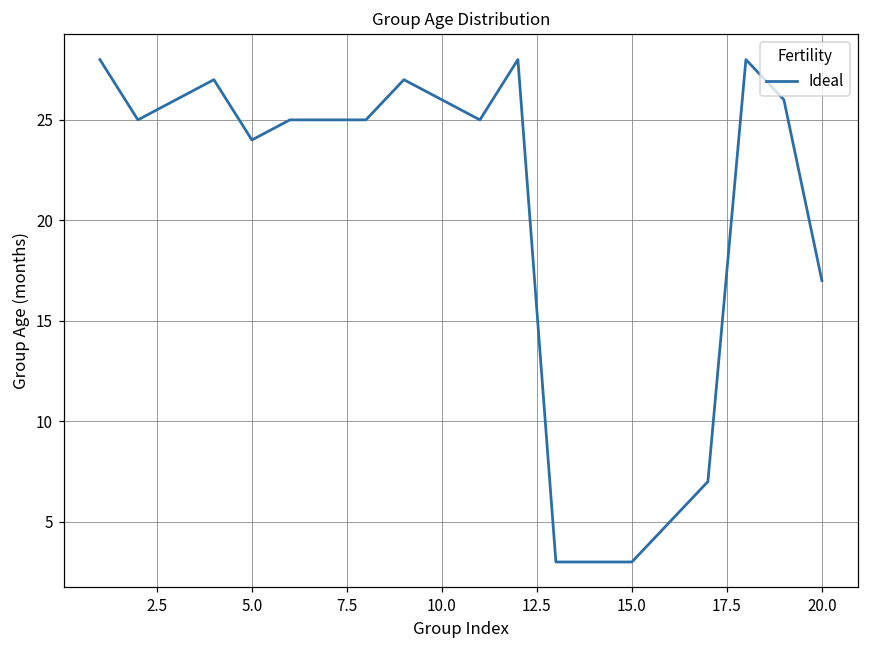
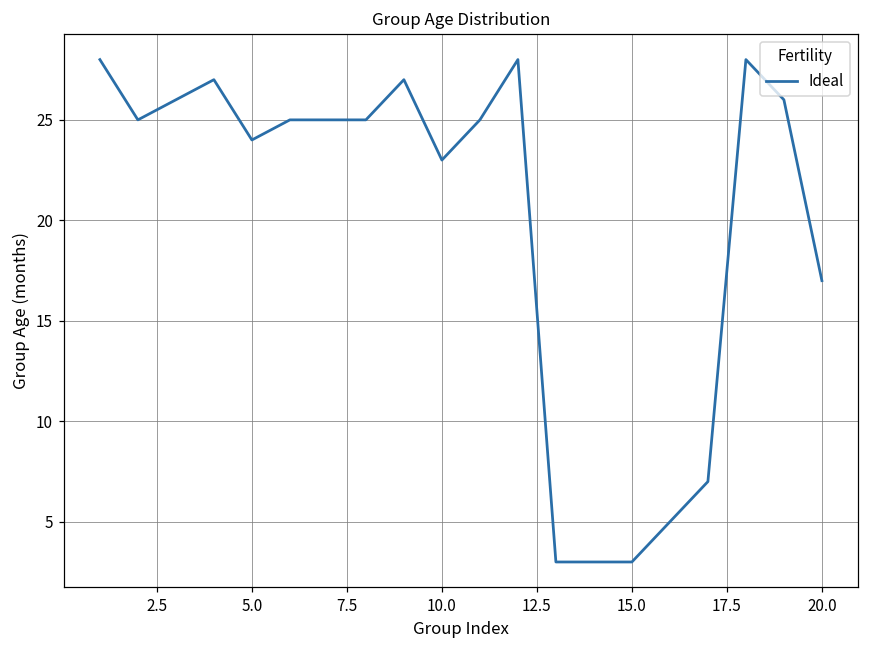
  {
    "5.0": 24,
-   "10.0": 26,
+   "10.0": 23,
    "15.0": 3,
    "20.0": 17
  }
